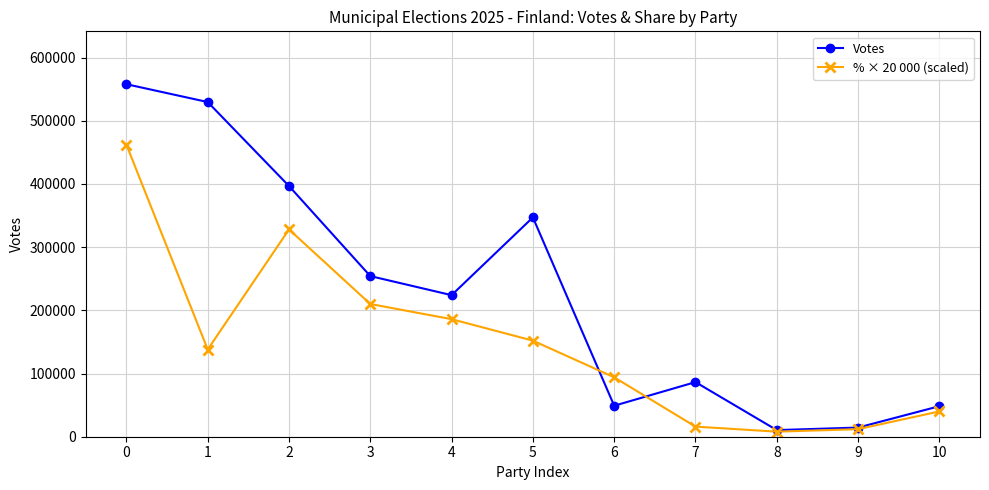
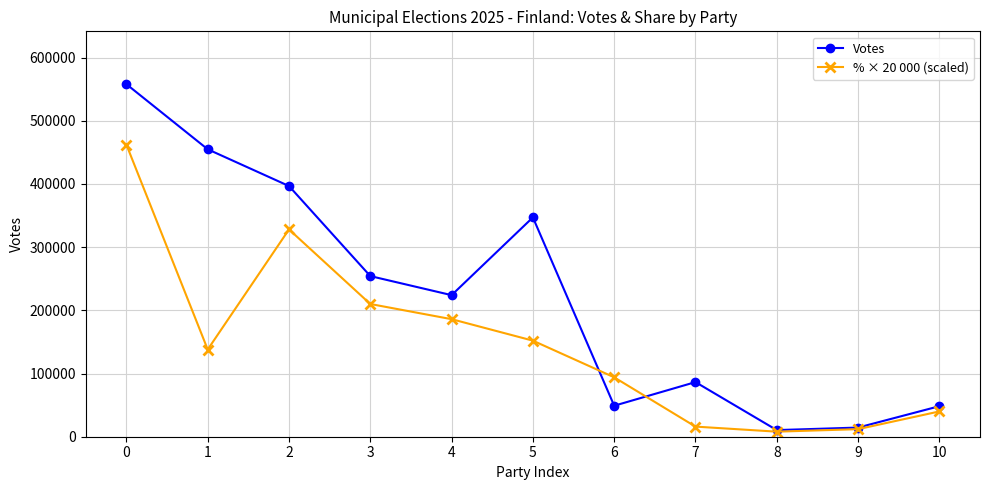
  {
    "Votes": {
      "0": 560000,
-     "1": 530000,
+     "1": 450000,
      "2": 400000,
      "3": 250000,
      "4": 220000,
      "5": 350000,
      "6": 50000,
      "7": 90000,
      "10": 50000
    },
    "% × 20 000 (scaled)": {
      "0": 460000,
      "1": 140000,
      "2": 330000,
      "3": 210000,
      "4": 190000,
      "5": 150000,
      "6": 90000,
      "7": 20000,
      "10": 40000
    }
  }
